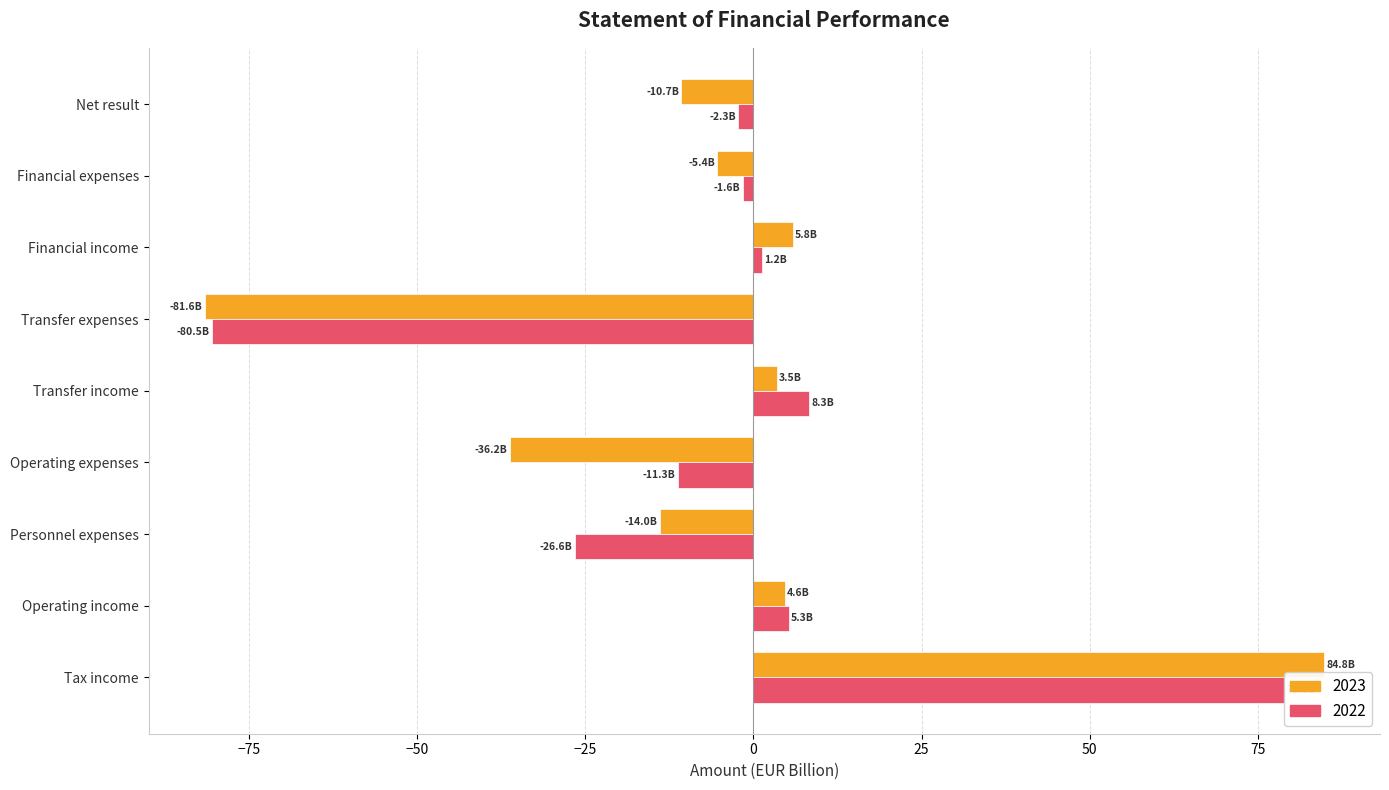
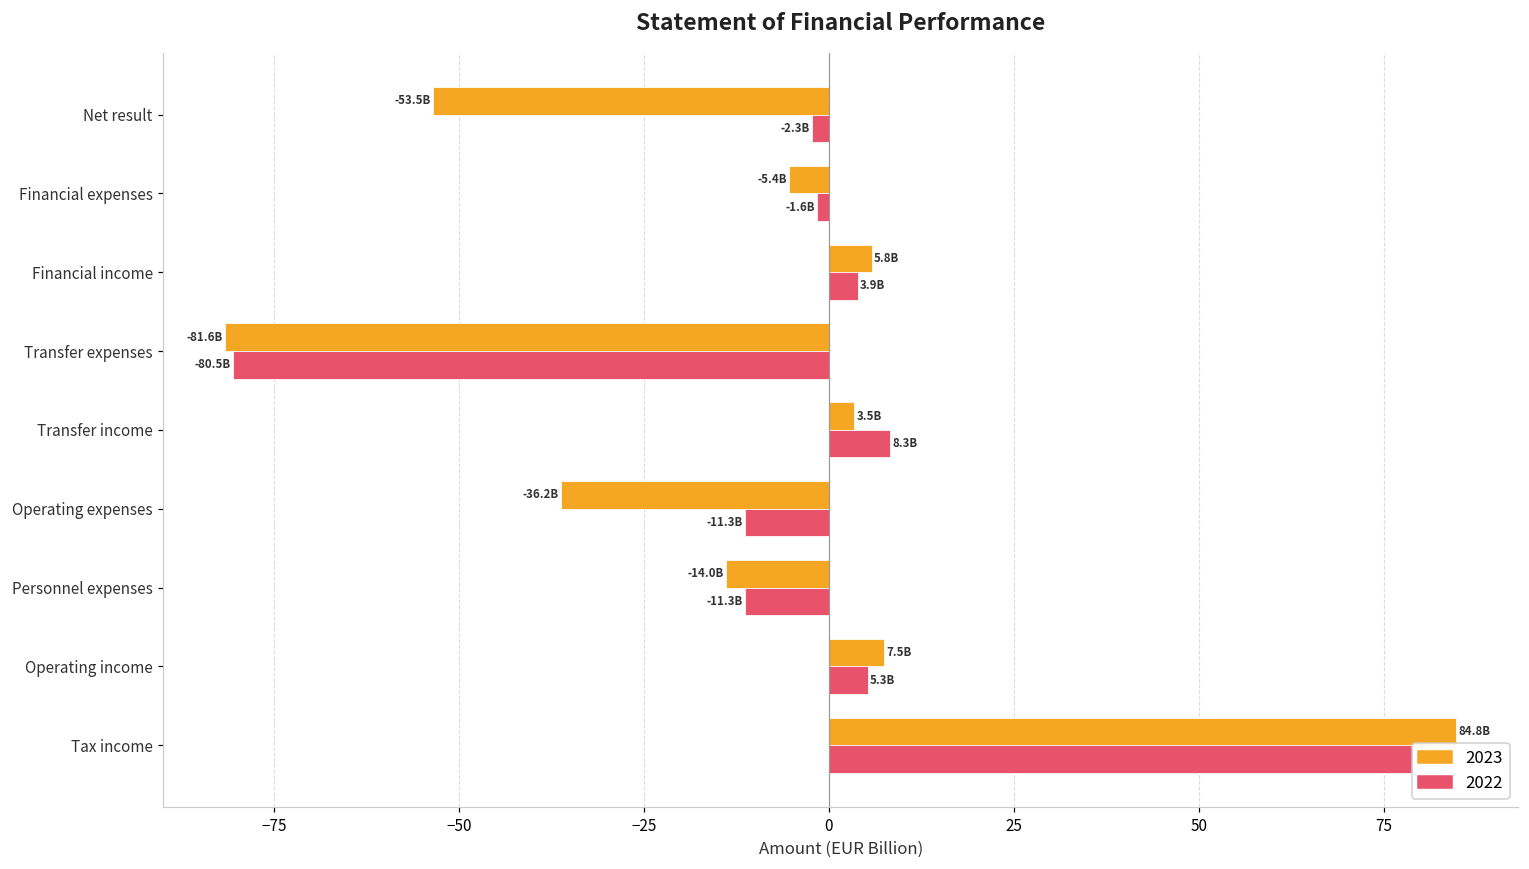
  {
    "2023": {
-     "Net result": "-10.7B",
+     "Net result": "-53.5B",
      "Financial expenses": "-5.4B",
      "Financial income": "5.8B",
      "Transfer expenses": "-81.6B",
      "Transfer income": "3.5B",
      "Operating expenses": "-36.2B",
      "Personnel expenses": "-14.0B",
-     "Operating income": "4.6B",
+     "Operating income": "7.5B",
      "Tax income": "84.8B"
    },
    "2022": {
      "Net result": "-2.3B",
      "Financial expenses": "-1.6B",
-     "Financial income": "1.2B",
+     "Financial income": "3.9B",
      "Transfer expenses": "-80.5B",
      "Transfer income": "8.3B",
      "Operating expenses": "-11.3B",
-     "Personnel expenses": "-26.6B",
+     "Personnel expenses": "-11.3B",
      "Operating income": "5.3B"
    }
  }
